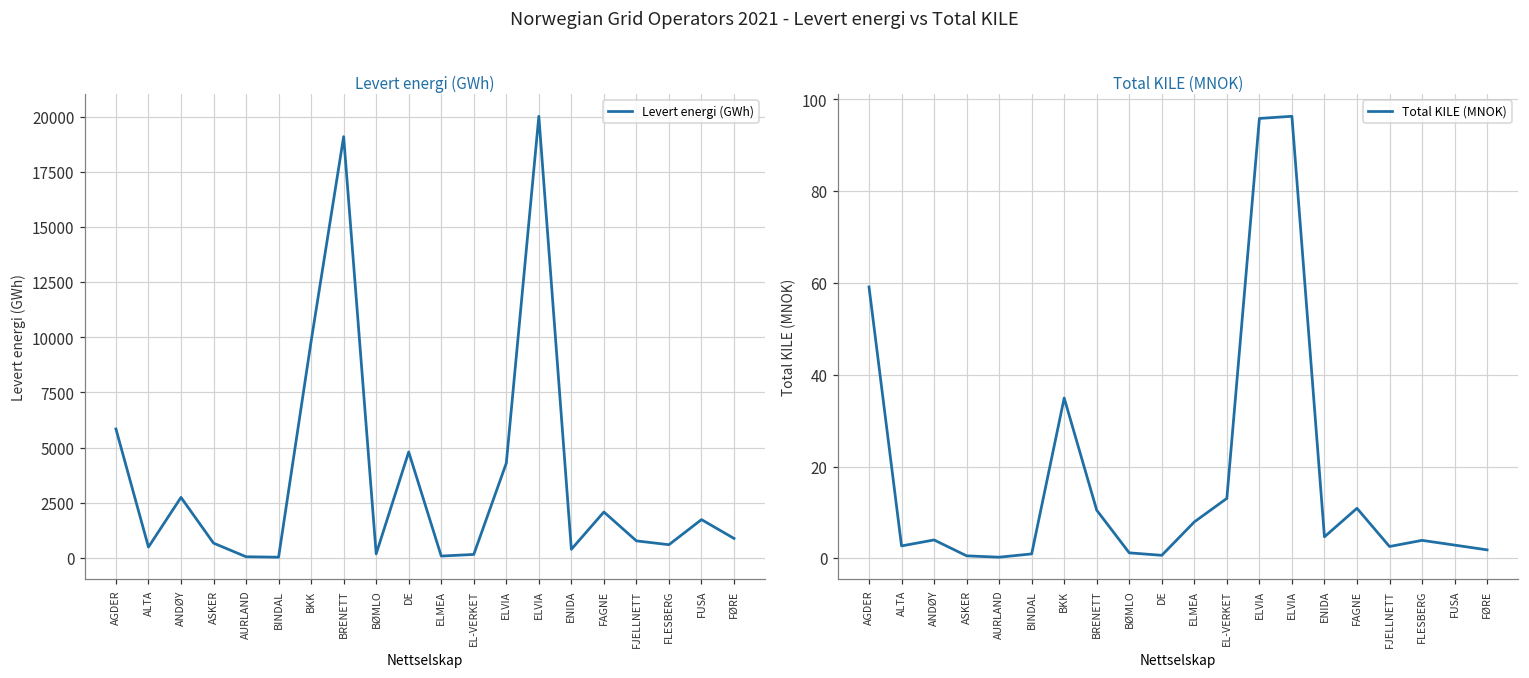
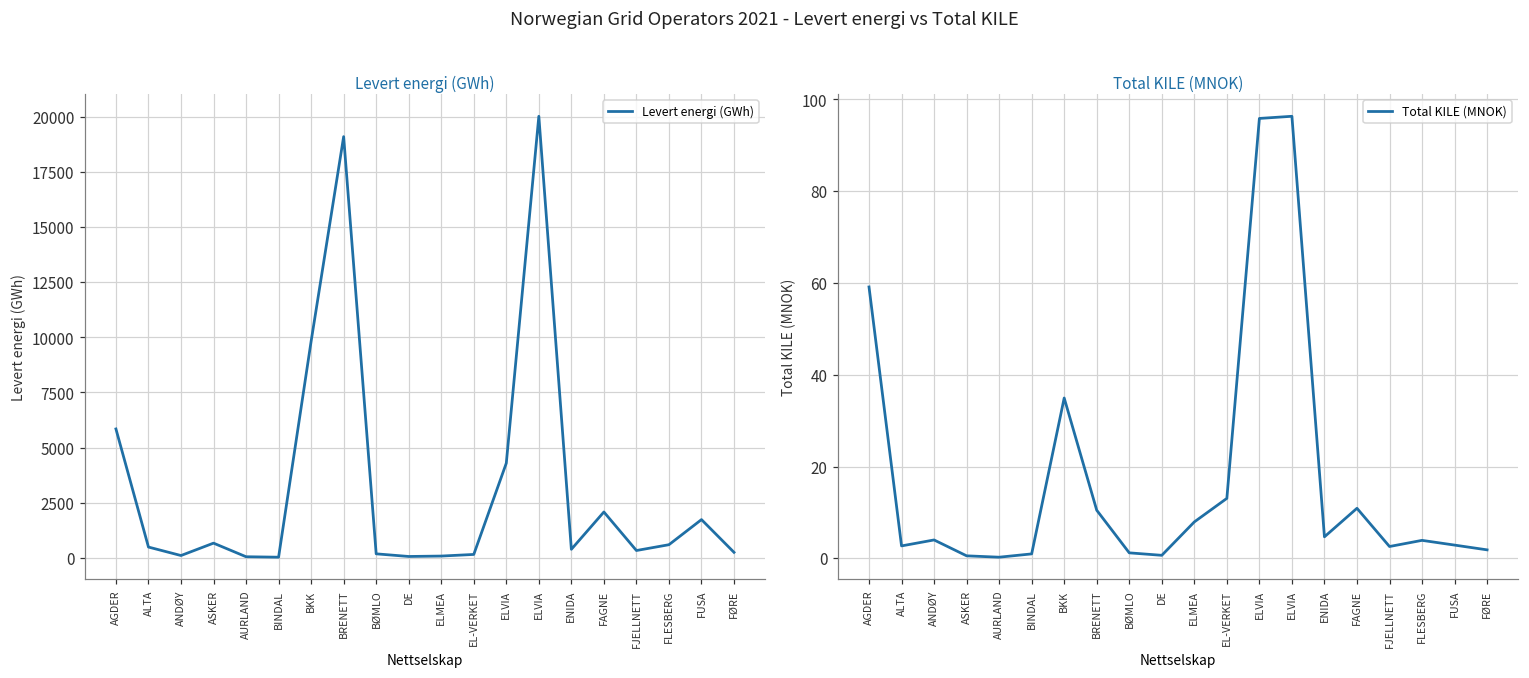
  {
    "Levert energi (GWh)": {
      "AGDER": 5800,
      "ALTA": 500,
-     "ANDØY": 2700,
+     "ANDØY": 100,
      "ASKER": 700,
      "AURLAND": 0,
      "BINDAL": 0,
      "BKK": 9800,
      "BRENETT": 19100,
      "BØMLO": 200,
-     "DE": 4800,
+     "DE": 100,
      "ELMEA": 100,
      "EL-VERKET": 100,
      "ENIDA": 400,
      "FAGNE": 2100,
-     "FJELLNETT": 800,
+     "FJELLNETT": 300,
      "FLESBERG": 600,
      "FUSA": 1700,
-     "FØRE": 900
+     "FØRE": 200
    },
    "Total KILE (MNOK)": {
      "AGDER": 59,
      "ALTA": 3,
      "ANDØY": 4,
      "ASKER": 1,
      "AURLAND": 0,
      "BINDAL": 1,
      "BKK": 35,
      "BRENETT": 10,
      "BØMLO": 1,
      "DE": 1,
      "ELMEA": 8,
      "EL-VERKET": 13,
      "ENIDA": 5,
      "FAGNE": 11,
      "FJELLNETT": 3,
      "FLESBERG": 4,
      "FUSA": 3,
      "FØRE": 2
    }
  }
